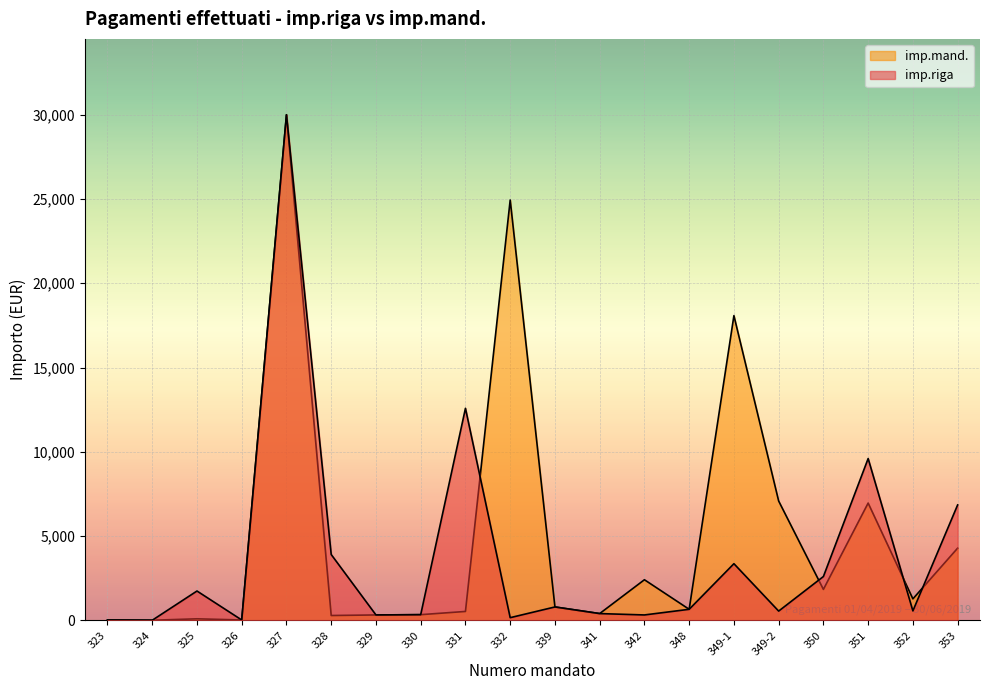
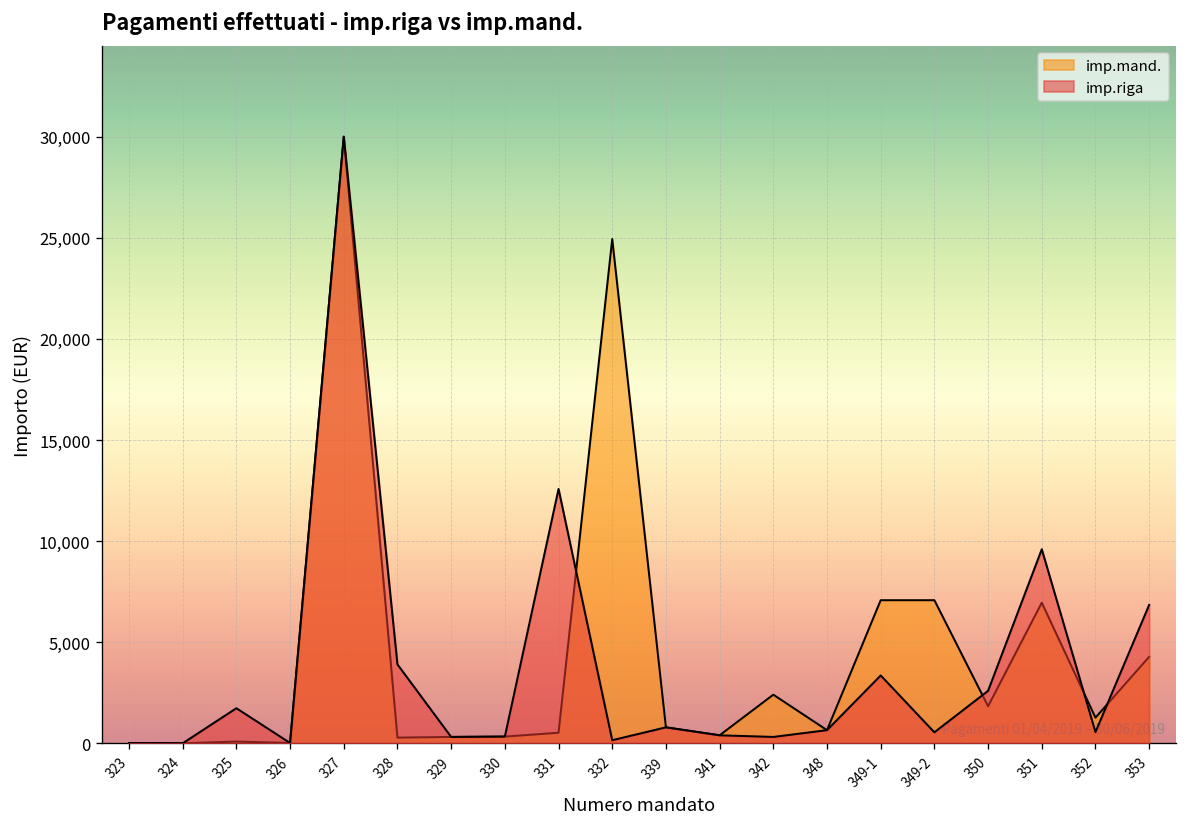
  {
    "imp.mand.": {
      "325": "100",
      "328": "300",
      "331": "500",
      "332": "24,900",
      "342": "2,400",
-     "349-1": "18,100",
+     "349-1": "7,100",
      "349-2": "7,100",
      "350": "1,800",
      "351": "7,000",
      "352": "1,300",
      "353": "4,300"
    },
    "imp.riga": {
      "325": "1,700",
      "328": "3,900",
      "331": "12,600",
      "332": "200",
      "342": "300",
      "349-1": "3,400",
      "349-2": "500",
      "350": "2,600",
      "351": "9,600",
      "353": "6,800"
    }
  }
